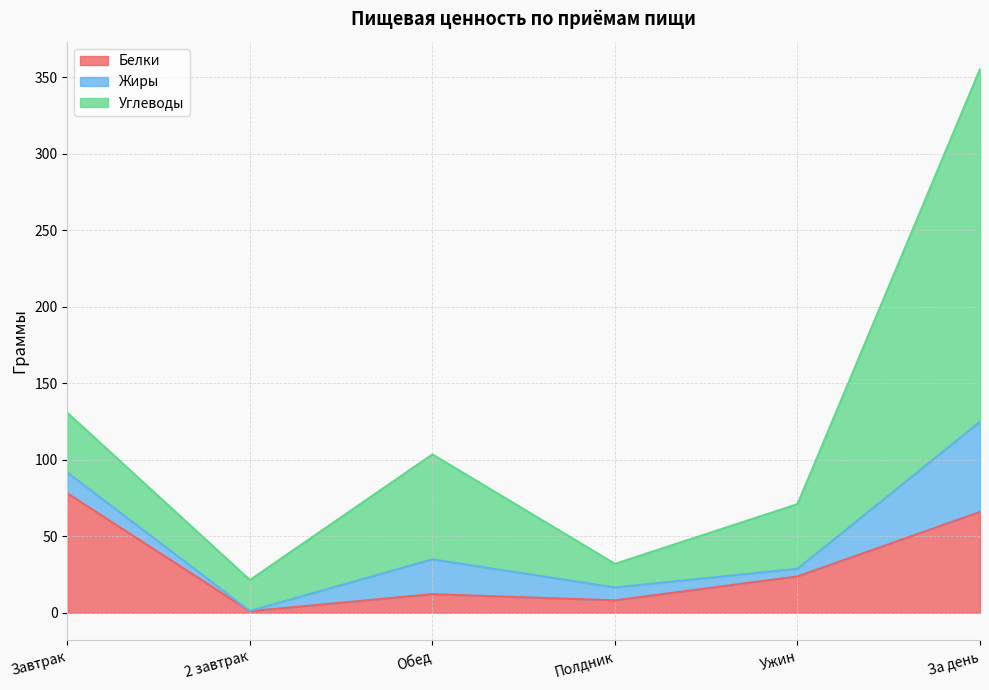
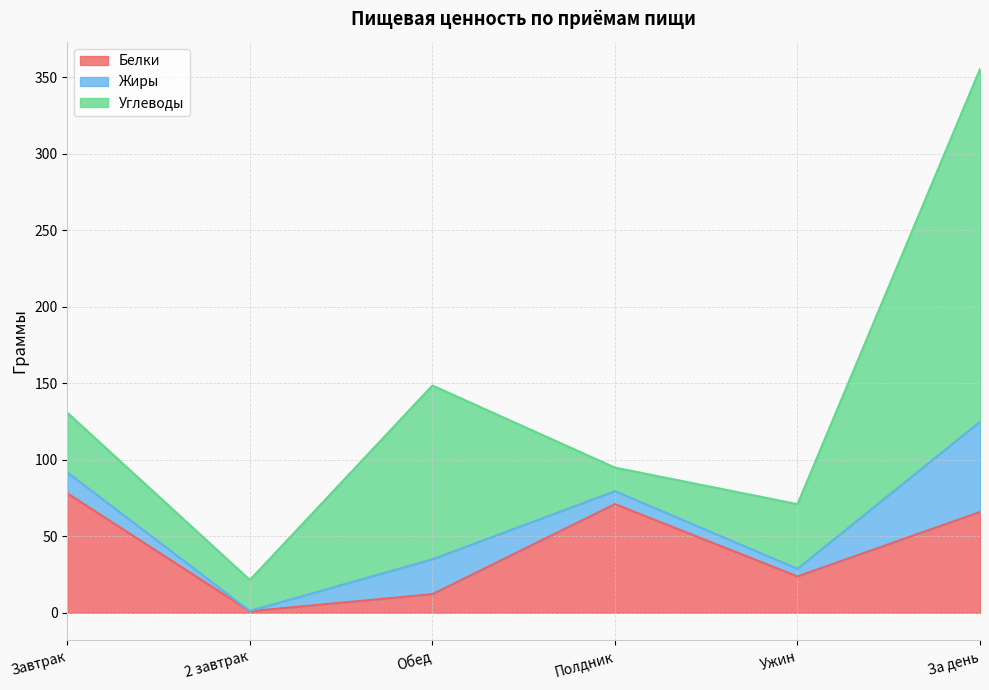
  {
    "Белки": {
      "Завтрак": 78,
      "Обед": 12,
-     "Полдник": 8,
+     "Полдник": 71,
      "Ужин": 24,
      "За день": 66
    },
    "Жиры": {
      "Завтрак": 14,
      "Обед": 23,
      "Полдник": 8,
      "Ужин": 5,
      "За день": 59
    },
    "Углеводы": {
      "Завтрак": 39,
      "2 завтрак": 20,
-     "Обед": 69,
+     "Обед": 114,
      "Полдник": 15,
      "Ужин": 42,
      "За день": 230
    }
  }
